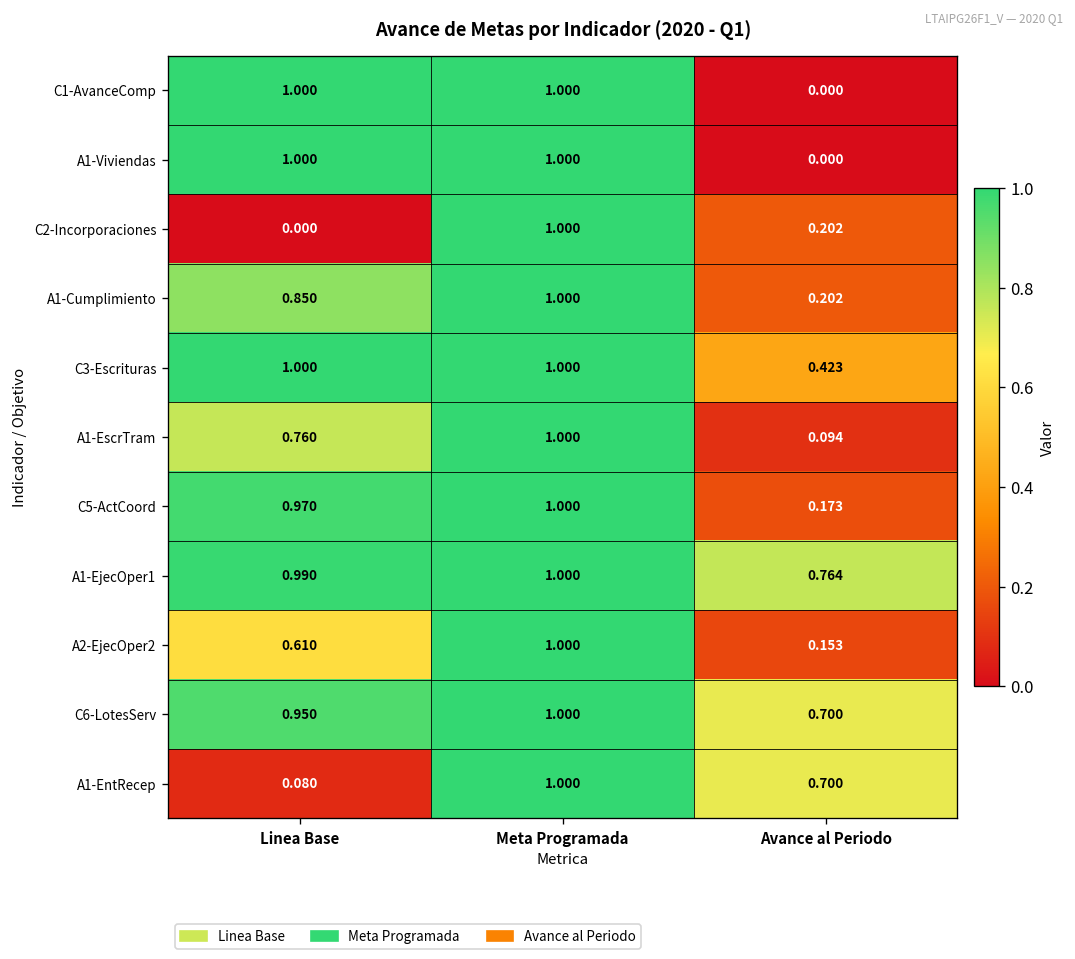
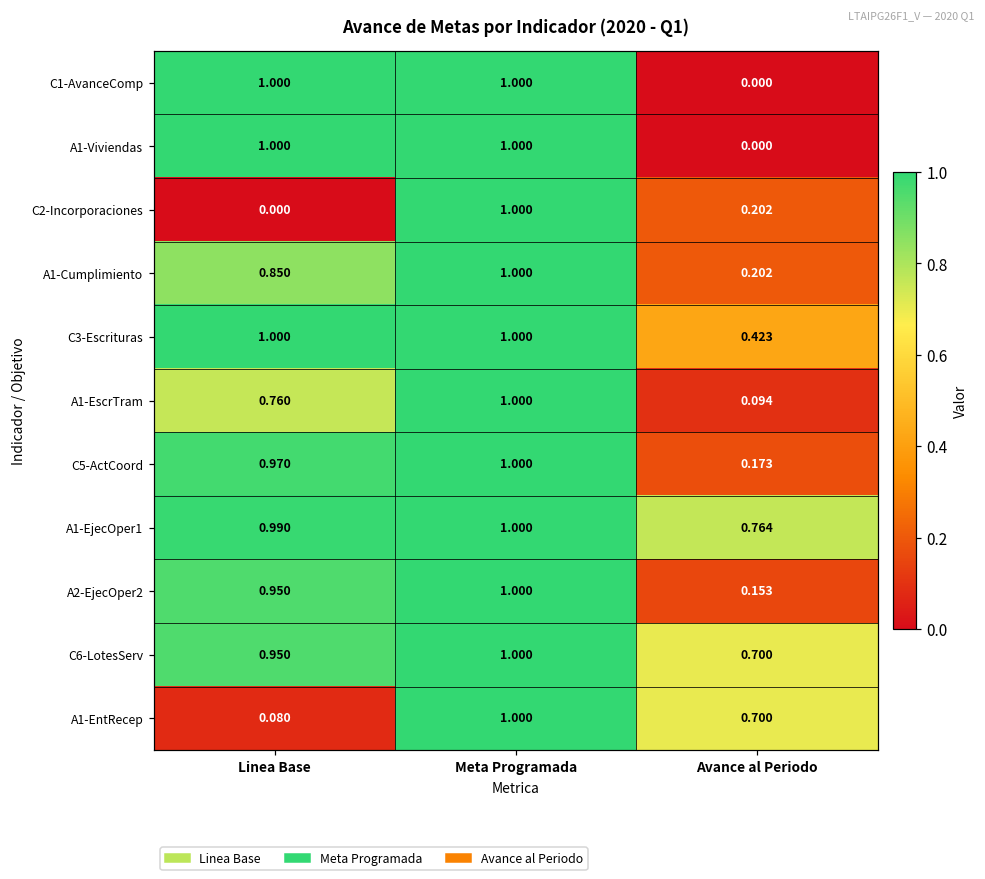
  {
    "C1-AvanceComp": {
      "Linea Base": 1.000,
      "Meta Programada": 1.000,
      "Avance al Periodo": 0.000
    },
    "A1-Viviendas": {
      "Linea Base": 1.000,
      "Meta Programada": 1.000,
      "Avance al Periodo": 0.000
    },
    "C2-Incorporaciones": {
      "Linea Base": 0.000,
      "Meta Programada": 1.000,
      "Avance al Periodo": 0.202
    },
    "A1-Cumplimiento": {
      "Linea Base": 0.850,
      "Meta Programada": 1.000,
      "Avance al Periodo": 0.202
    },
    "C3-Escrituras": {
      "Linea Base": 1.000,
      "Meta Programada": 1.000,
      "Avance al Periodo": 0.423
    },
    "A1-EscrTram": {
      "Linea Base": 0.760,
      "Meta Programada": 1.000,
      "Avance al Periodo": 0.094
    },
    "C5-ActCoord": {
      "Linea Base": 0.970,
      "Meta Programada": 1.000,
      "Avance al Periodo": 0.173
    },
    "A1-EjecOper1": {
      "Linea Base": 0.990,
      "Meta Programada": 1.000,
      "Avance al Periodo": 0.764
    },
    "A2-EjecOper2": {
-     "Linea Base": 0.610,
+     "Linea Base": 0.950,
      "Meta Programada": 1.000,
      "Avance al Periodo": 0.153
    },
    "C6-LotesServ": {
      "Linea Base": 0.950,
      "Meta Programada": 1.000,
      "Avance al Periodo": 0.700
    },
    "A1-EntRecep": {
      "Linea Base": 0.080,
      "Meta Programada": 1.000,
      "Avance al Periodo": 0.700
    }
  }
